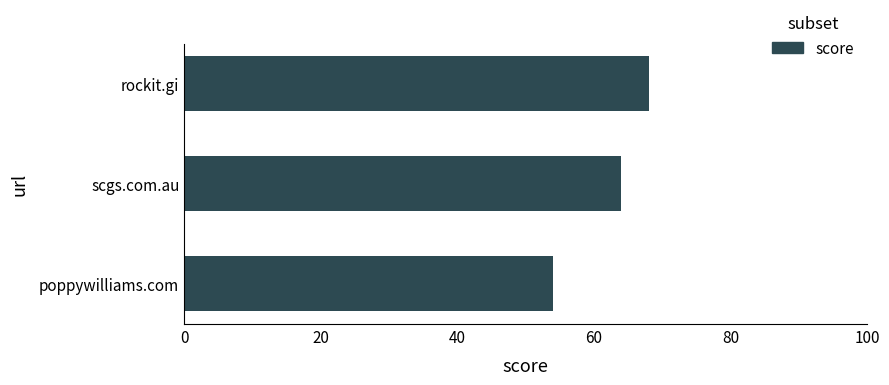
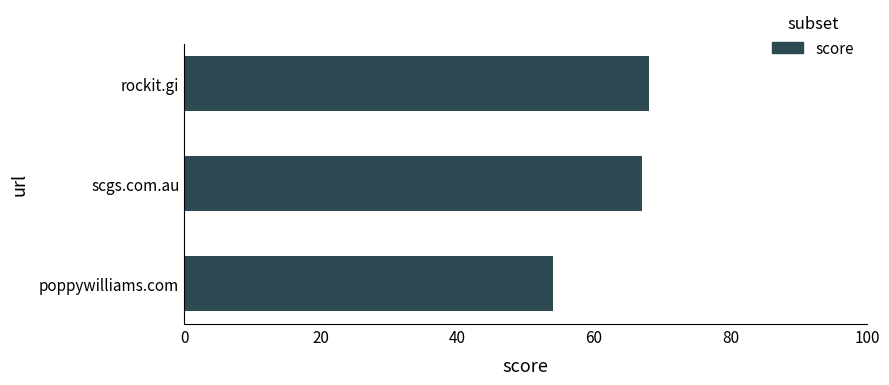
  {
    "rockit.gi": 68,
-   "scgs.com.au": 64,
+   "scgs.com.au": 67,
    "poppywilliams.com": 54
  }
